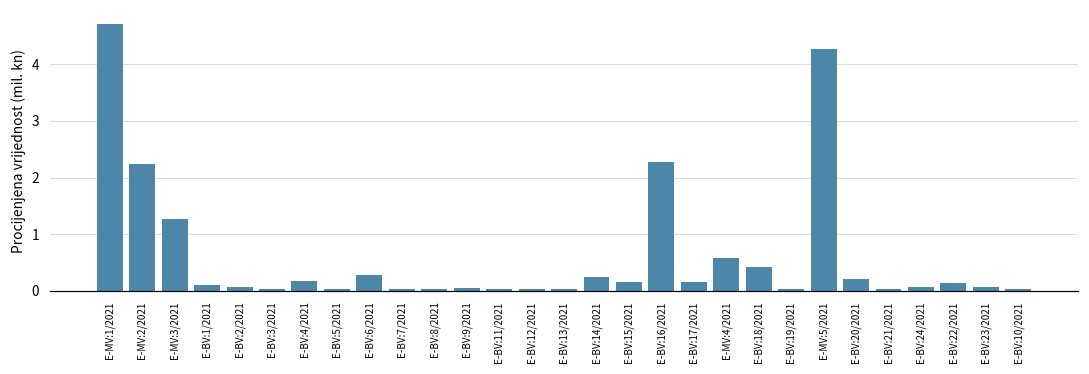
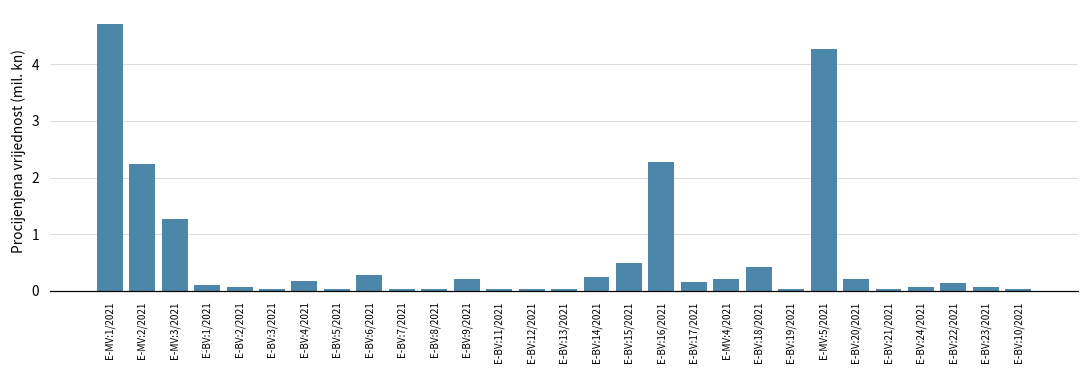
  {
    "E-MV:1/2021": 4.7,
    "E-MV:2/2021": 2.2,
    "E-MV:3/2021": 1.3,
    "E-BV:1/2021": 0.1,
    "E-BV:2/2021": 0.1,
    "E-BV:4/2021": 0.2,
    "E-BV:6/2021": 0.3,
-   "E-BV:9/2021": 0.0,
+   "E-BV:9/2021": 0.2,
    "E-BV:14/2021": 0.2,
-   "E-BV:15/2021": 0.2,
+   "E-BV:15/2021": 0.5,
    "E-BV:16/2021": 2.3,
    "E-BV:17/2021": 0.1,
-   "E-MV:4/2021": 0.6,
+   "E-MV:4/2021": 0.2,
    "E-BV:18/2021": 0.4,
    "E-MV:5/2021": 4.3,
    "E-BV:20/2021": 0.2,
    "E-BV:24/2021": 0.1,
    "E-BV:22/2021": 0.1,
    "E-BV:23/2021": 0.1
  }
